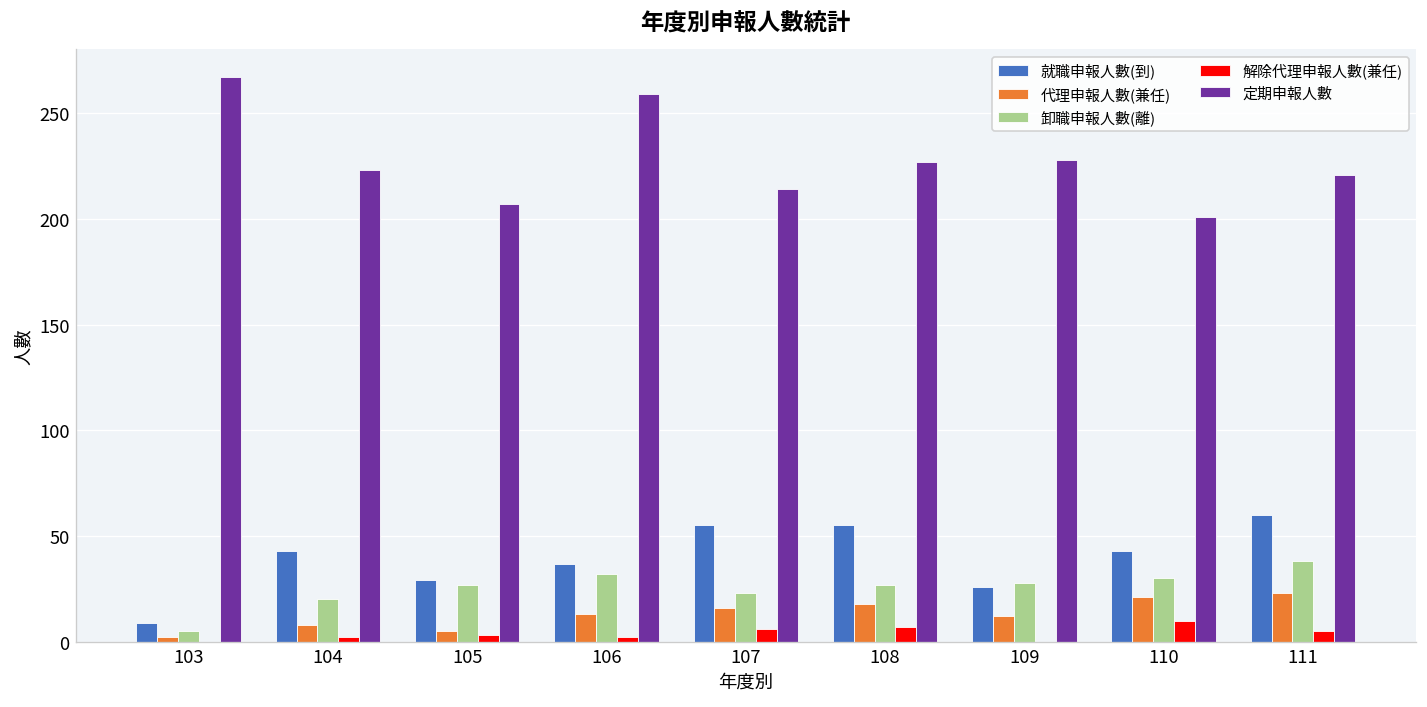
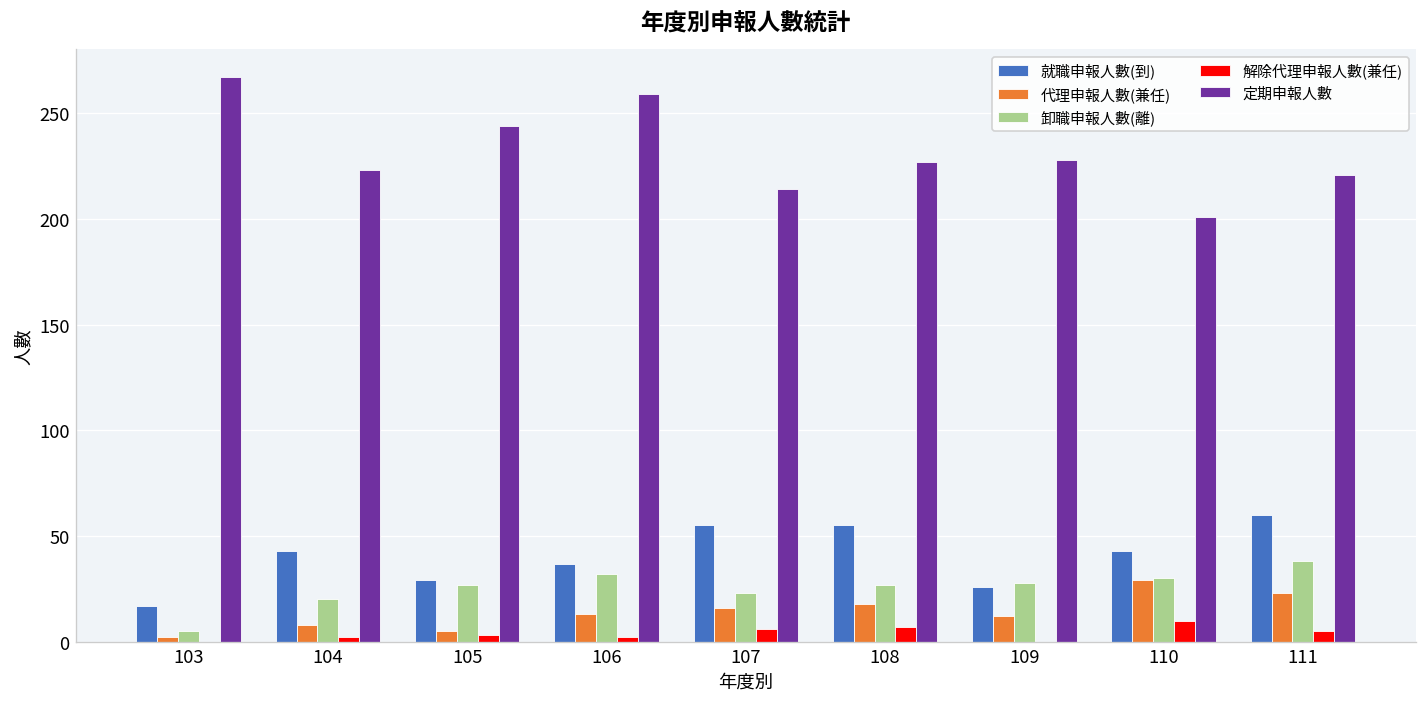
  {
    "就職申報人數(到)": {
-     "103": 9,
+     "103": 17,
      "104": 43,
      "105": 29,
      "106": 37,
      "107": 55,
      "108": 55,
      "109": 26,
      "110": 43,
      "111": 60
    },
    "代理申報人數(兼任)": {
      "103": 2,
      "104": 8,
      "105": 5,
      "106": 13,
      "107": 16,
      "108": 18,
      "109": 12,
-     "110": 21,
+     "110": 29,
      "111": 23
    },
    "卸職申報人數(離)": {
      "103": 5,
      "104": 20,
      "105": 27,
      "106": 32,
      "107": 23,
      "108": 27,
      "109": 28,
      "110": 30,
      "111": 38
    },
    "解除代理申報人數(兼任)": {
      "103": 0,
      "104": 2,
      "105": 3,
      "106": 2,
      "107": 6,
      "108": 7,
      "109": 0,
      "110": 10,
      "111": 5
    },
    "定期申報人數": {
      "103": 267,
      "104": 223,
-     "105": 207,
+     "105": 244,
      "106": 259,
      "107": 214,
      "108": 227,
      "109": 228,
      "110": 201,
      "111": 221
    }
  }
